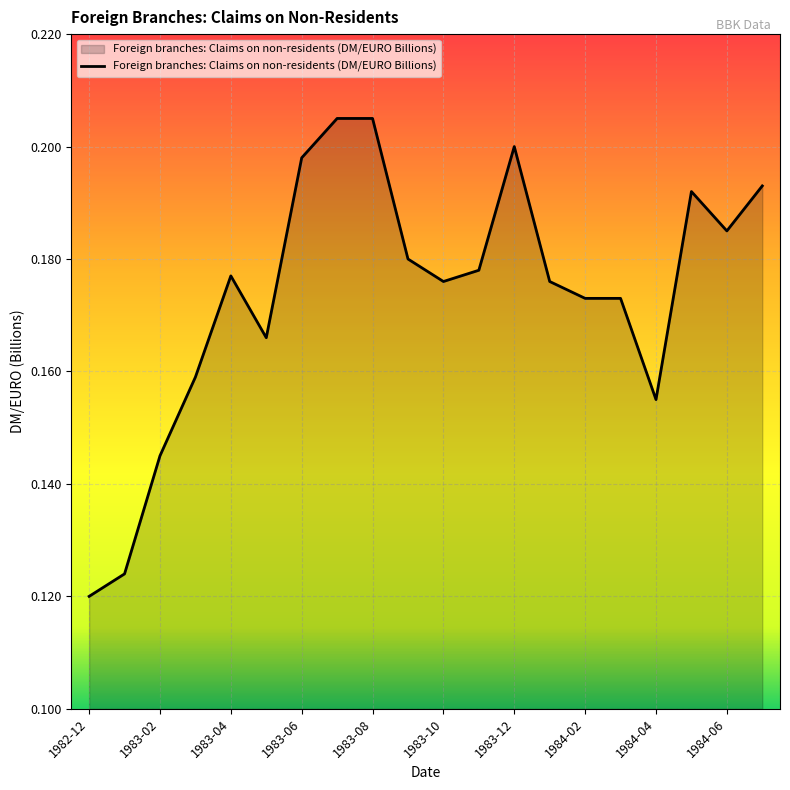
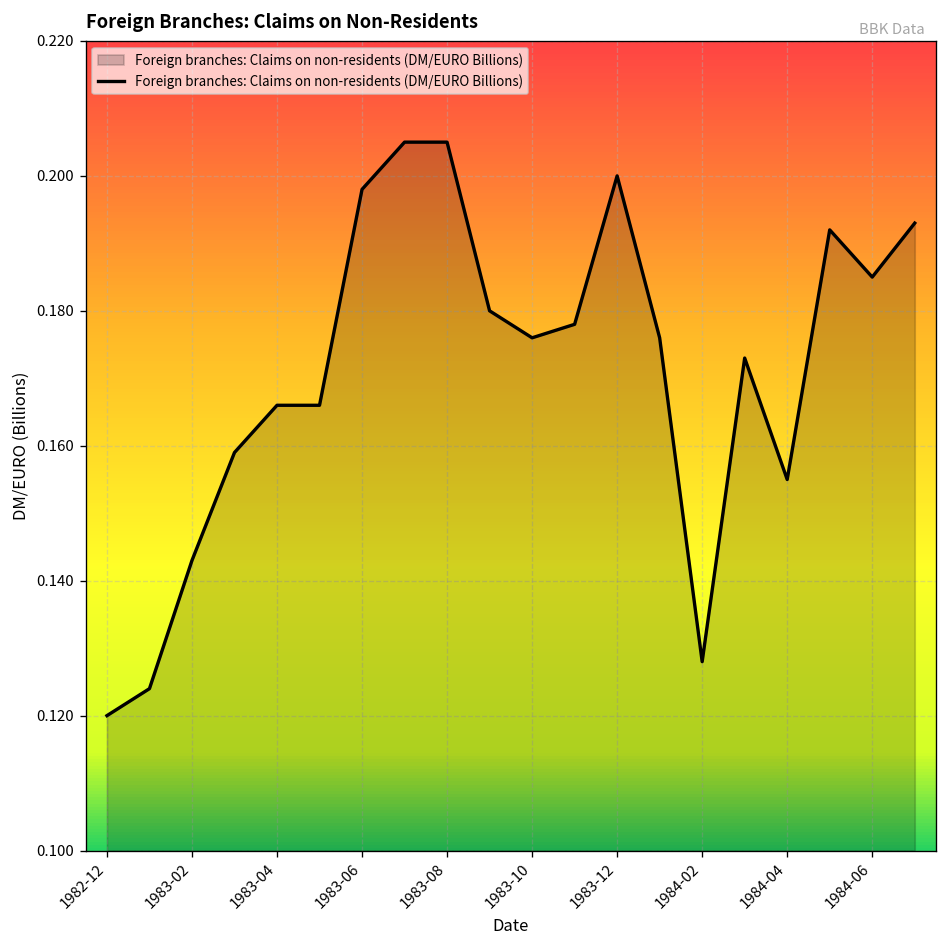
  {
    "1982-12": 0.120,
-   "1983-02": 0.145,
-   "1983-04": 0.177,
+   "1983-02": 0.143,
+   "1983-04": 0.166,
    "1983-06": 0.198,
    "1983-08": 0.205,
    "1983-10": 0.176,
    "1983-12": 0.200,
-   "1984-02": 0.173,
+   "1984-02": 0.128,
    "1984-04": 0.155,
    "1984-06": 0.185
  }
